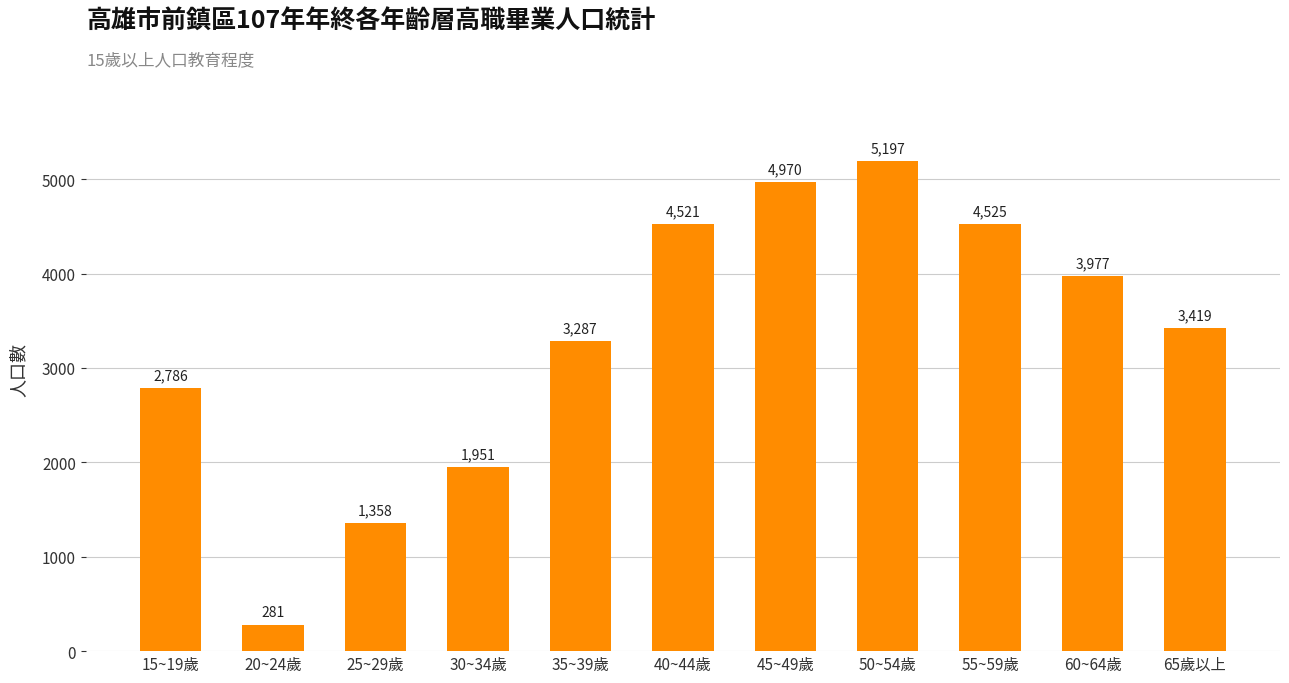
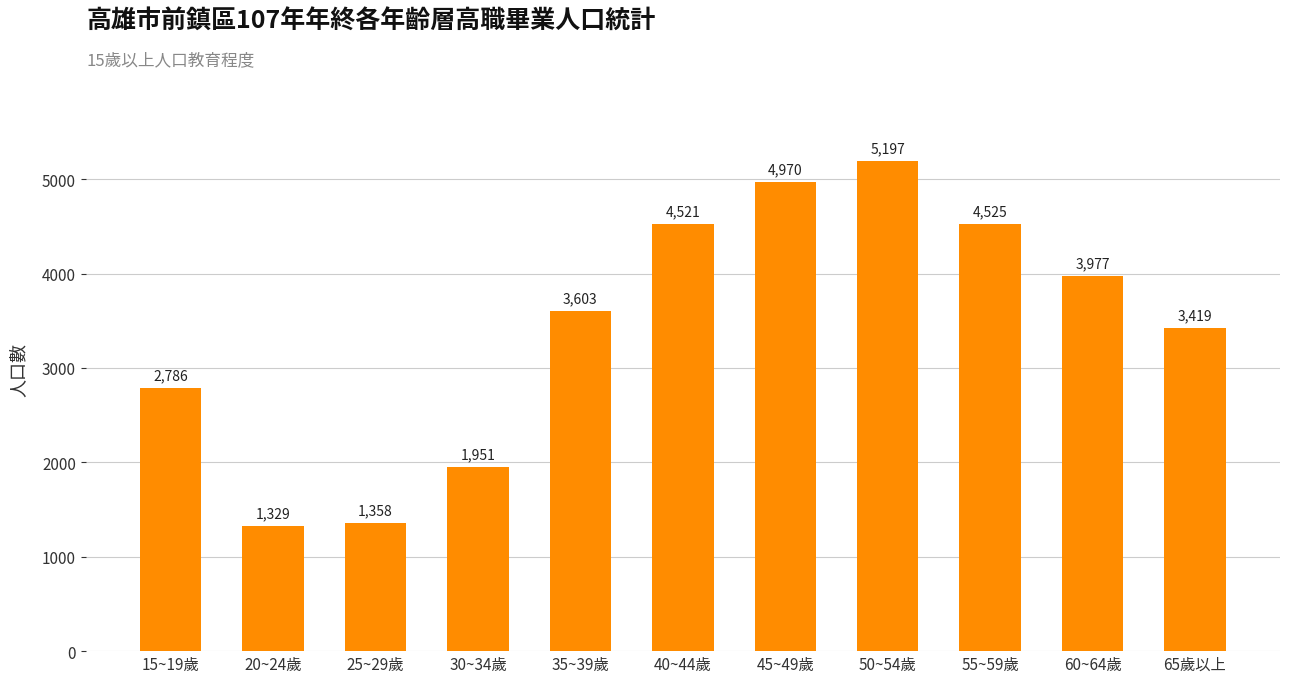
  {
    "15~19歲": "2,786",
-   "20~24歲": "281",
+   "20~24歲": "1,329",
    "25~29歲": "1,358",
    "30~34歲": "1,951",
-   "35~39歲": "3,287",
+   "35~39歲": "3,603",
    "40~44歲": "4,521",
    "45~49歲": "4,970",
    "50~54歲": "5,197",
    "55~59歲": "4,525",
    "60~64歲": "3,977",
    "65歲以上": "3,419"
  }
